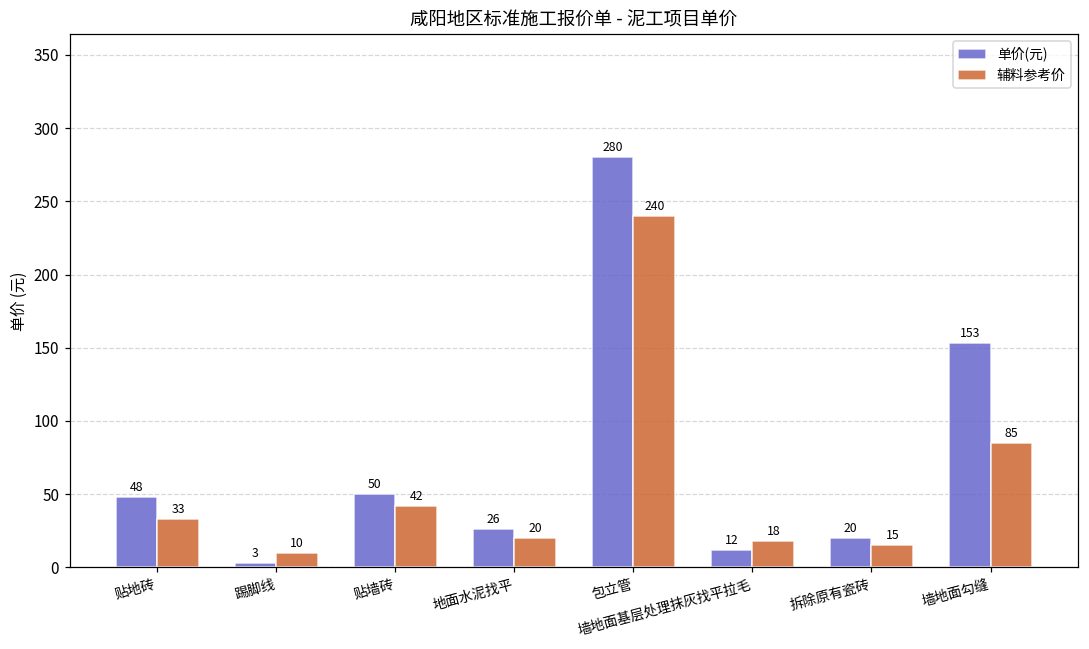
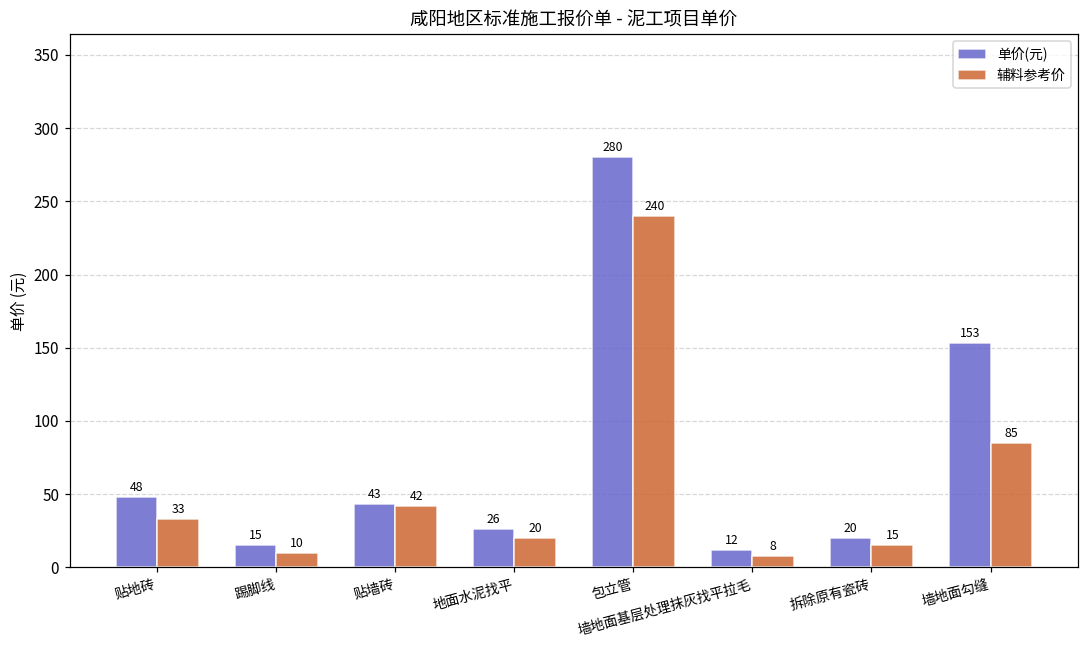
  {
    "单价(元)": {
      "贴地砖": 48,
-     "踢脚线": 3,
-     "贴墙砖": 50,
+     "踢脚线": 15,
+     "贴墙砖": 43,
      "地面水泥找平": 26,
      "包立管": 280,
      "墙地面基层处理抹灰找平拉毛": 12,
      "拆除原有瓷砖": 20,
      "墙地面勾缝": 153
    },
    "辅料参考价": {
      "贴地砖": 33,
      "踢脚线": 10,
      "贴墙砖": 42,
      "地面水泥找平": 20,
      "包立管": 240,
-     "墙地面基层处理抹灰找平拉毛": 18,
+     "墙地面基层处理抹灰找平拉毛": 8,
      "拆除原有瓷砖": 15,
      "墙地面勾缝": 85
    }
  }
